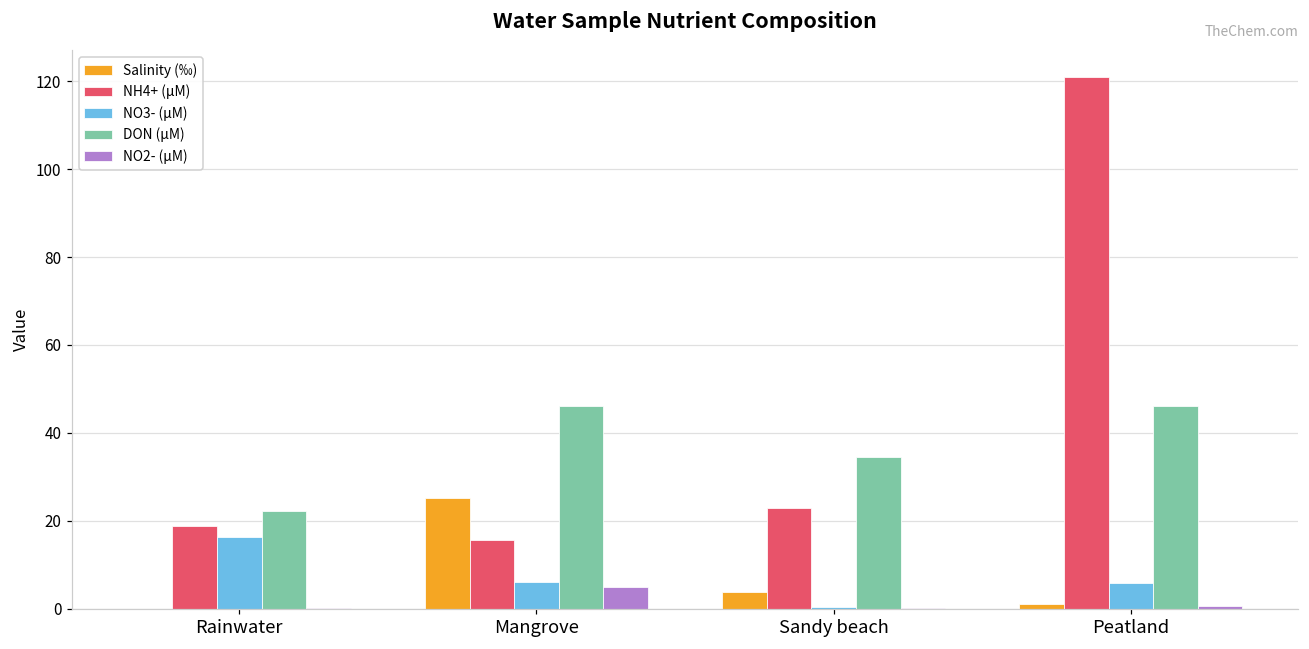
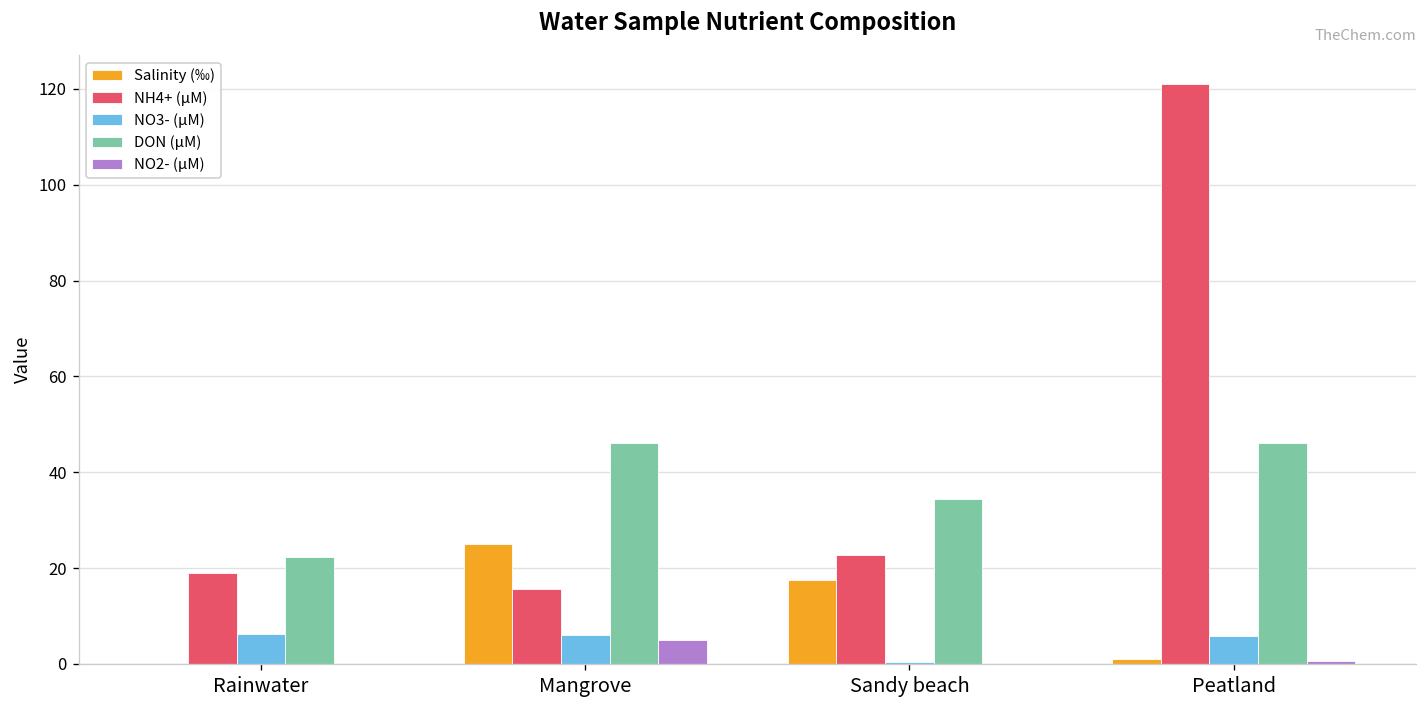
  {
    "Salinity (‰)": {
      "Rainwater": 0,
      "Mangrove": 25,
-     "Sandy beach": 4,
+     "Sandy beach": 18,
      "Peatland": 1
    },
    "NH4+ (µM)": {
      "Rainwater": 19,
      "Mangrove": 16,
      "Sandy beach": 23,
      "Peatland": 121
    },
    "NO3- (µM)": {
-     "Rainwater": 16,
+     "Rainwater": 6,
      "Mangrove": 6,
      "Peatland": 6
    },
    "DON (µM)": {
      "Rainwater": 22,
      "Mangrove": 46,
      "Sandy beach": 35,
      "Peatland": 46
    },
    "NO2- (µM)": {
      "Mangrove": 5,
      "Peatland": 1
    }
  }
